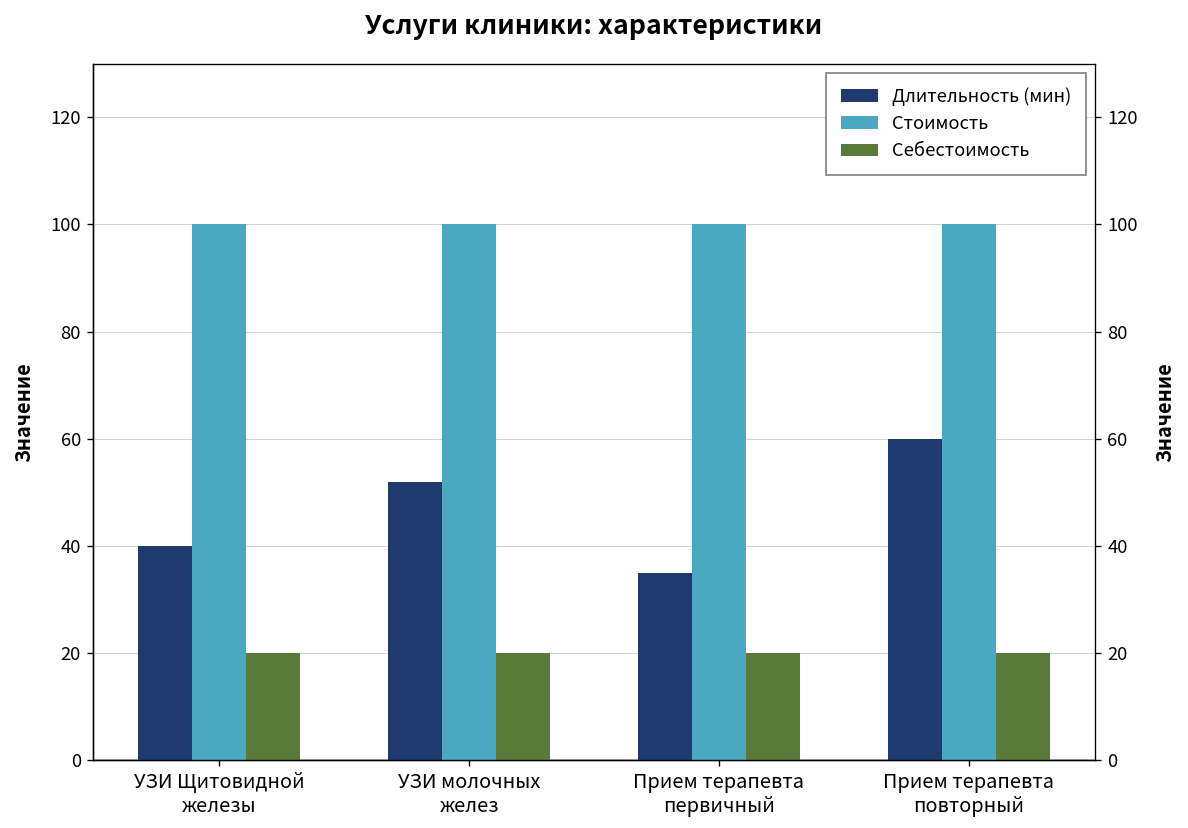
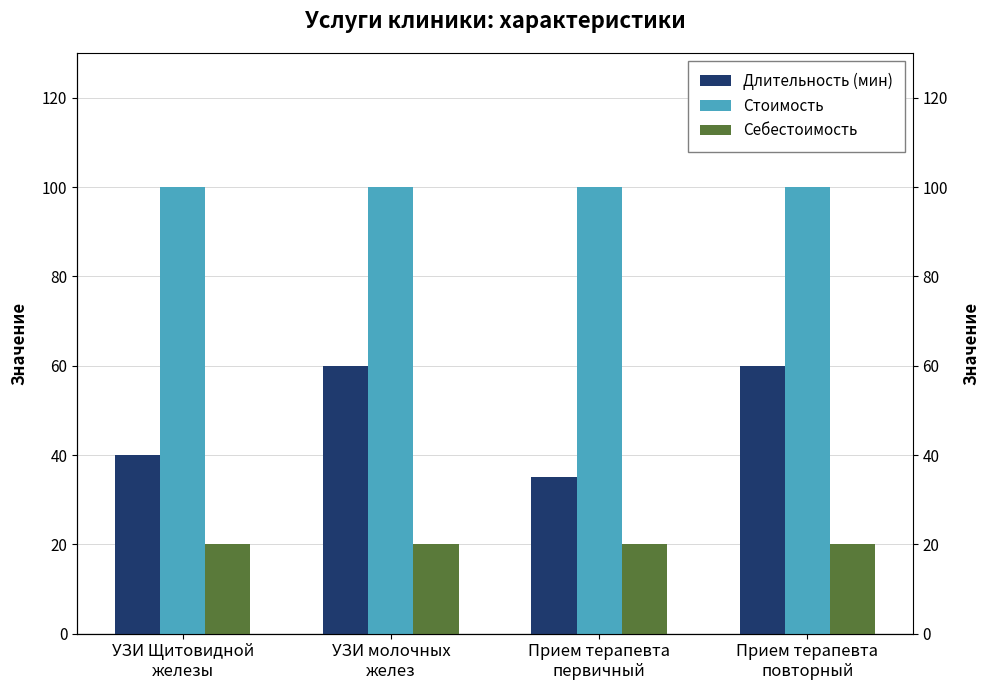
  {
    "Длительность (мин)": {
      "УЗИ Щитовидной железы": 40,
-     "УЗИ молочных желез": 52,
+     "УЗИ молочных желез": 60,
      "Прием терапевта первичный": 35,
      "Прием терапевта повторный": 60
    },
    "Стоимость": {
      "УЗИ Щитовидной железы": 100,
      "УЗИ молочных желез": 100,
      "Прием терапевта первичный": 100,
      "Прием терапевта повторный": 100
    },
    "Себестоимость": {
      "УЗИ Щитовидной железы": 20,
      "УЗИ молочных желез": 20,
      "Прием терапевта первичный": 20,
      "Прием терапевта повторный": 20
    }
  }
